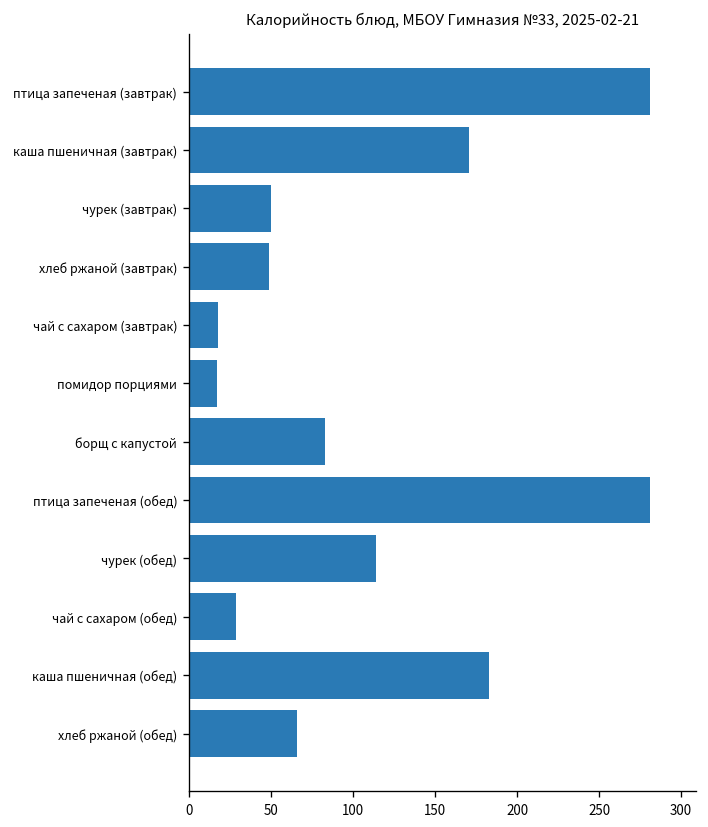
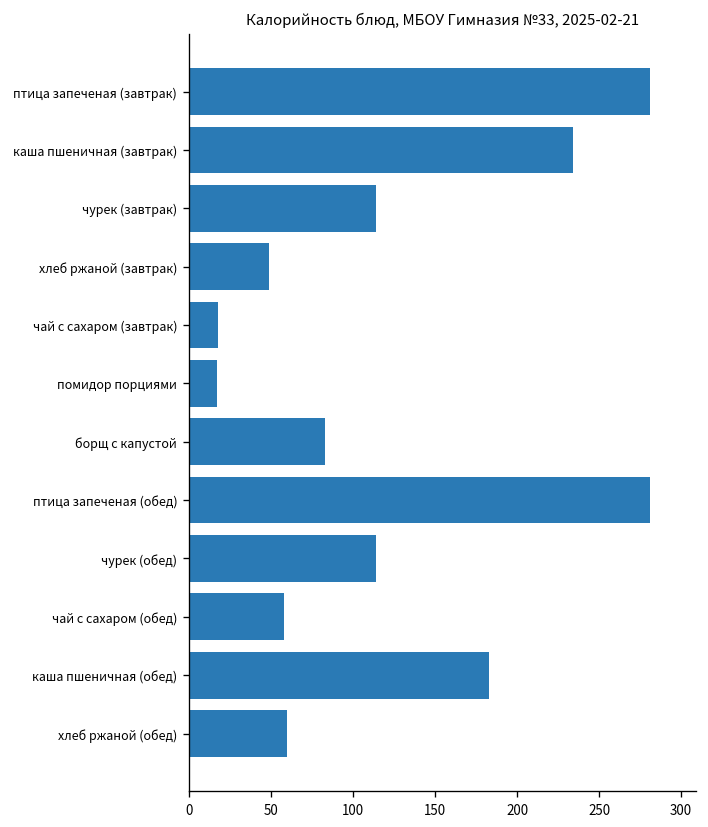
  {
    "птица запеченая (завтрак)": 281,
-   "каша пшеничная (завтрак)": 171,
-   "чурек (завтрак)": 50,
+   "каша пшеничная (завтрак)": 234,
+   "чурек (завтрак)": 114,
    "хлеб ржаной (завтрак)": 49,
    "чай с сахаром (завтрак)": 18,
    "помидор порциями": 17,
    "борщ с капустой": 83,
    "птица запеченая (обед)": 281,
    "чурек (обед)": 114,
-   "чай с сахаром (обед)": 29,
+   "чай с сахаром (обед)": 58,
    "каша пшеничная (обед)": 183,
-   "хлеб ржаной (обед)": 66
+   "хлеб ржаной (обед)": 60
  }
